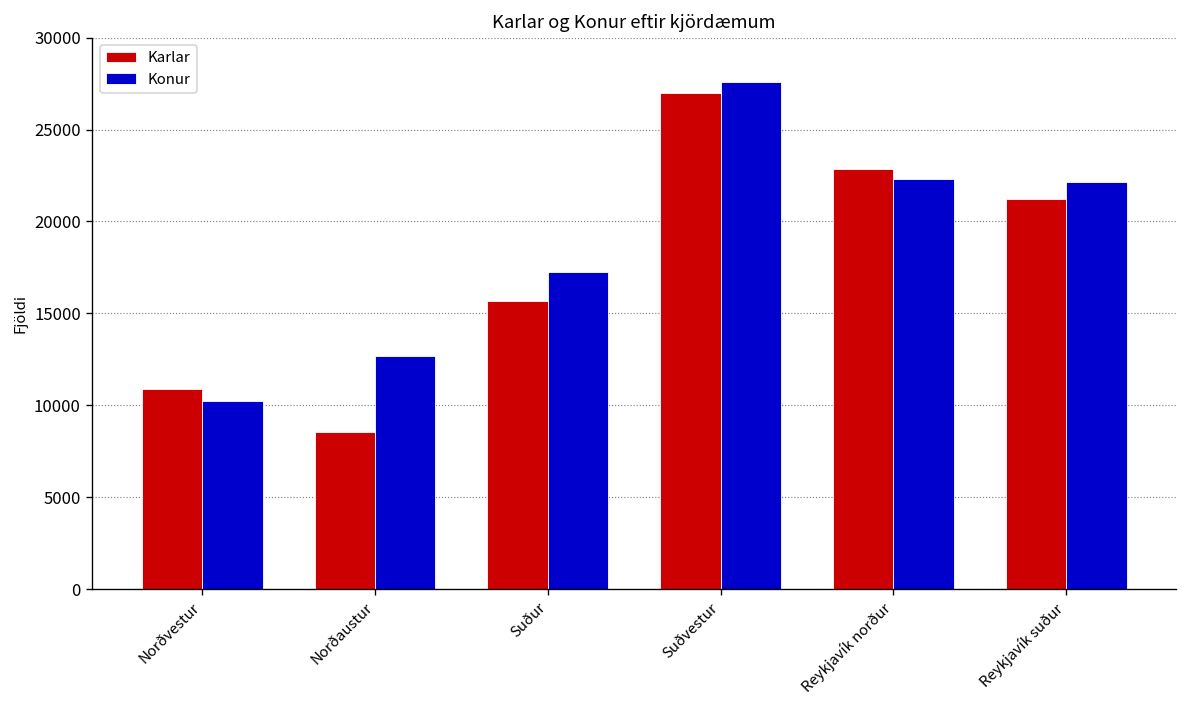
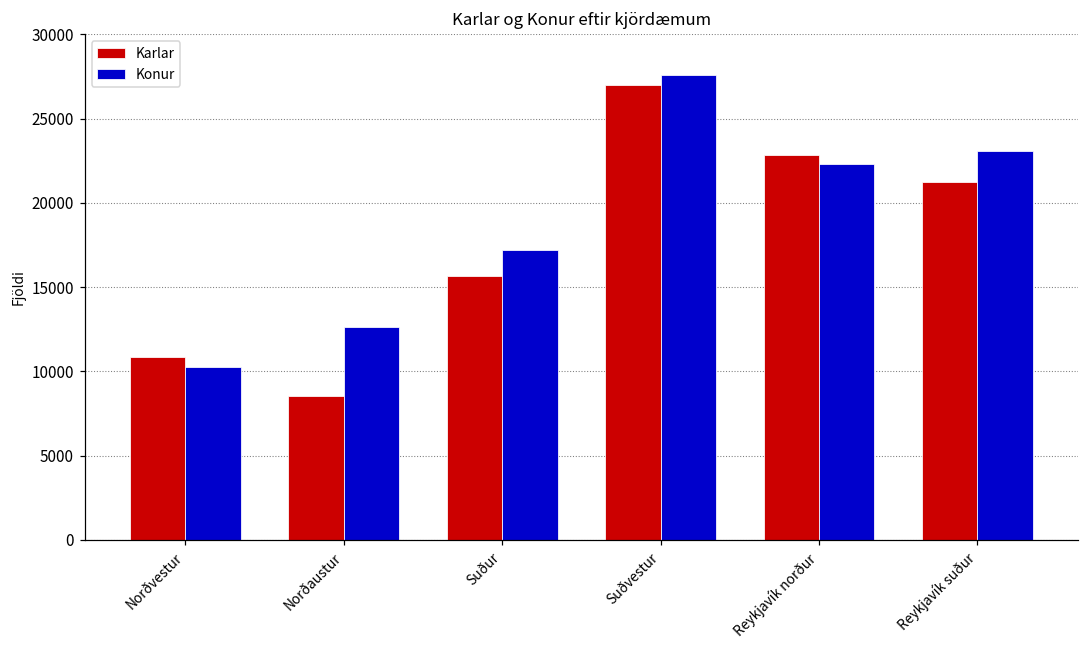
  {
    "Karlar": {
      "Norðvestur": 10900,
      "Norðaustur": 8500,
      "Suður": 15700,
      "Suðvestur": 27000,
      "Reykjavík norður": 22900,
      "Reykjavík suður": 21200
    },
    "Konur": {
      "Norðvestur": 10200,
      "Norðaustur": 12700,
      "Suður": 17200,
      "Suðvestur": 27600,
      "Reykjavík norður": 22300,
-     "Reykjavík suður": 22200
+     "Reykjavík suður": 23100
    }
  }
